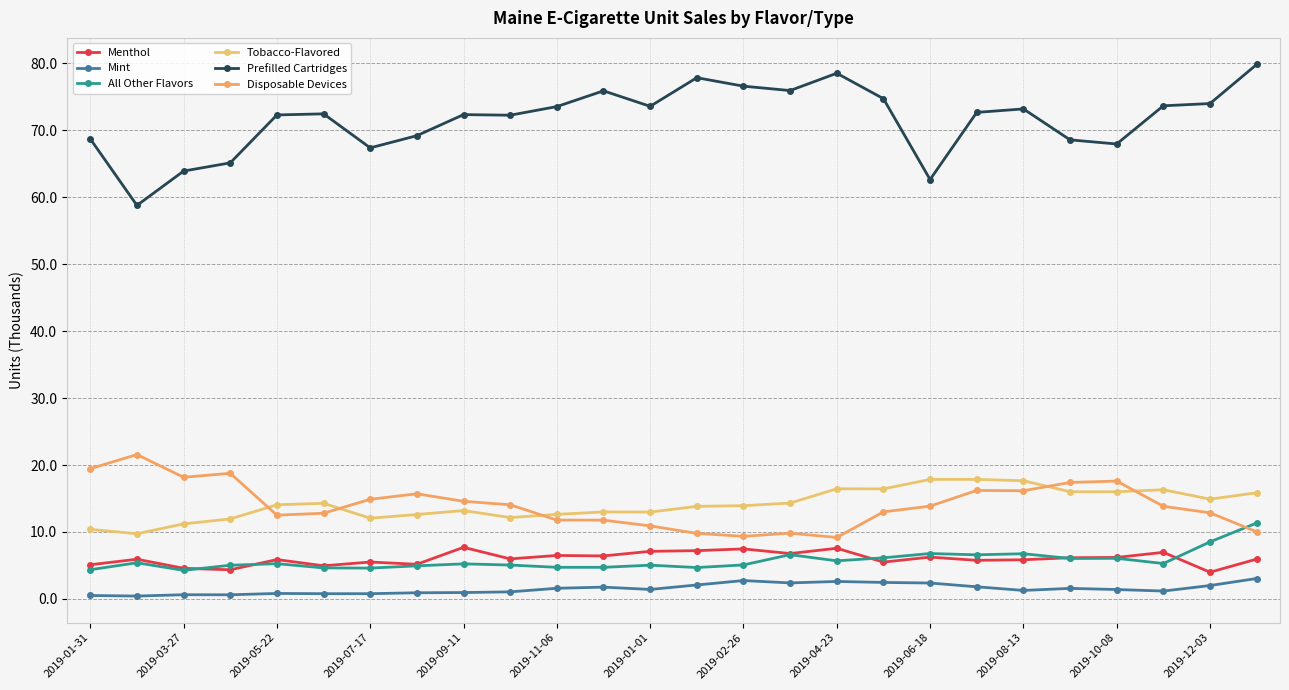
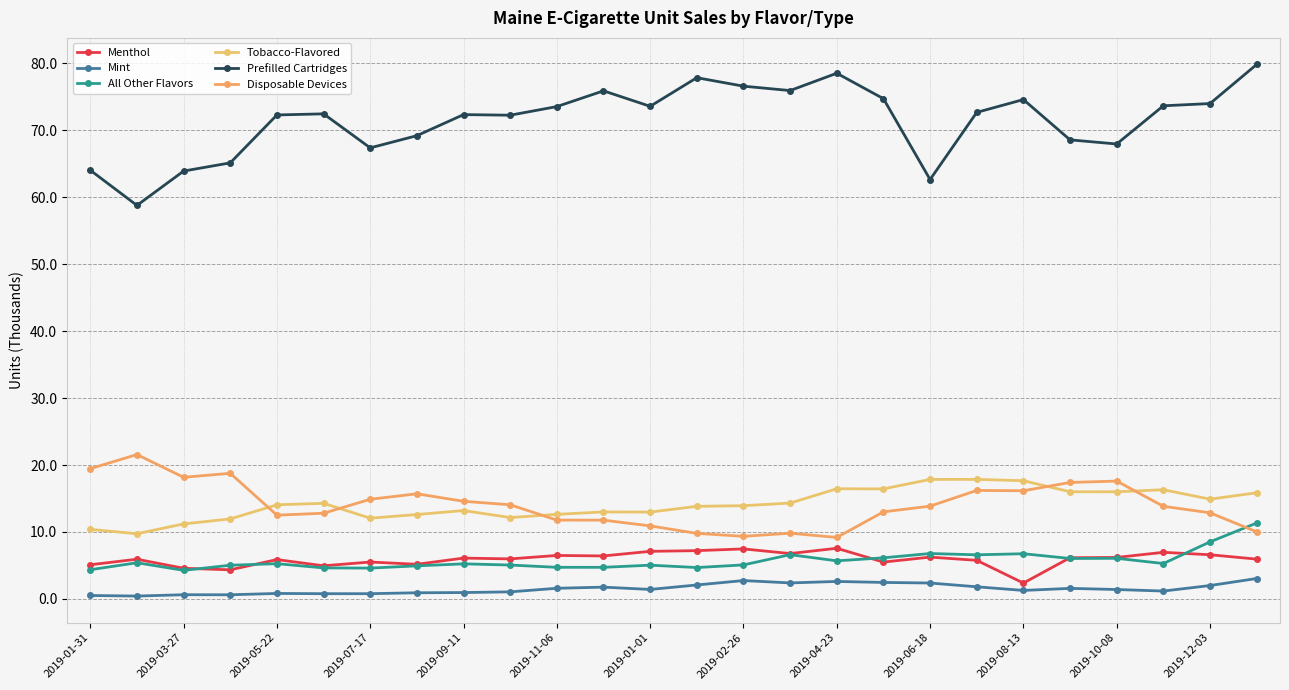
  {
    "Menthol": {
      "2019-01-31": 5,
      "2019-05-22": 6,
      "2019-07-17": 6,
-     "2019-09-11": 8,
+     "2019-09-11": 6,
      "2019-11-06": 6,
      "2019-01-01": 7,
      "2019-02-26": 7,
      "2019-04-23": 8,
      "2019-06-18": 6,
-     "2019-08-13": 6,
-     "2019-12-03": 4
+     "2019-08-13": 2,
+     "2019-12-03": 7
    },
    "Prefilled Cartridges": {
-     "2019-01-31": 69,
+     "2019-01-31": 64,
      "2019-03-27": 64,
      "2019-05-22": 72,
      "2019-07-17": 67,
      "2019-09-11": 72,
      "2019-11-06": 74,
      "2019-01-01": 74,
      "2019-02-26": 77,
      "2019-04-23": 79,
      "2019-06-18": 63,
-     "2019-08-13": 73,
+     "2019-08-13": 75,
      "2019-10-08": 68,
      "2019-12-03": 74
    }
  }
